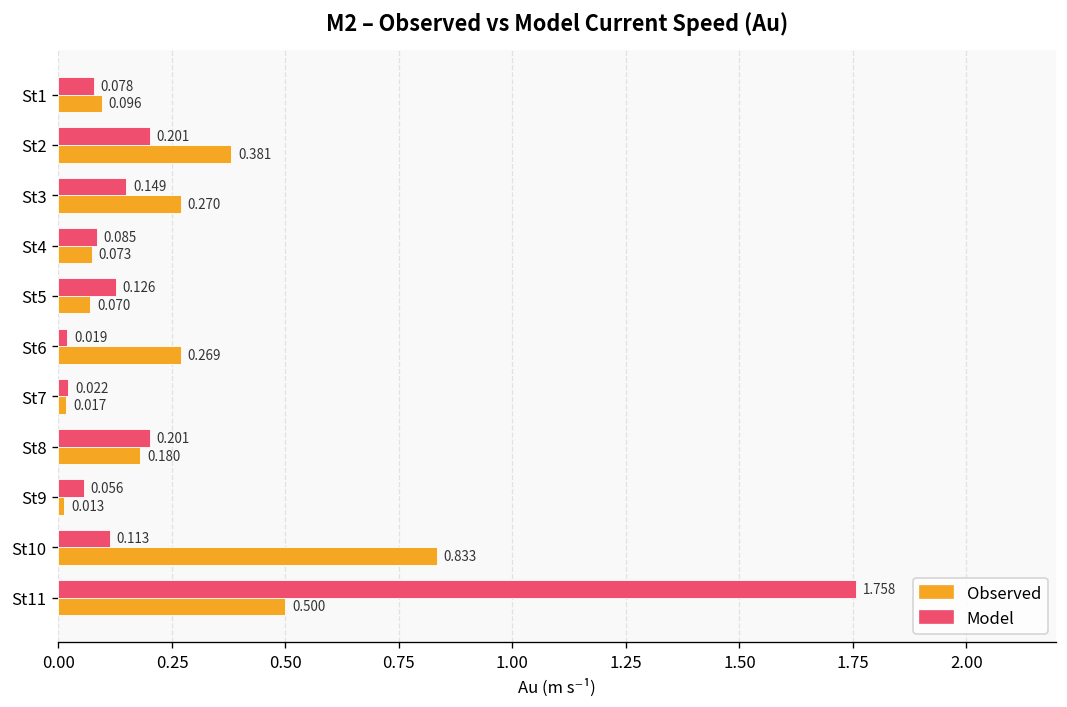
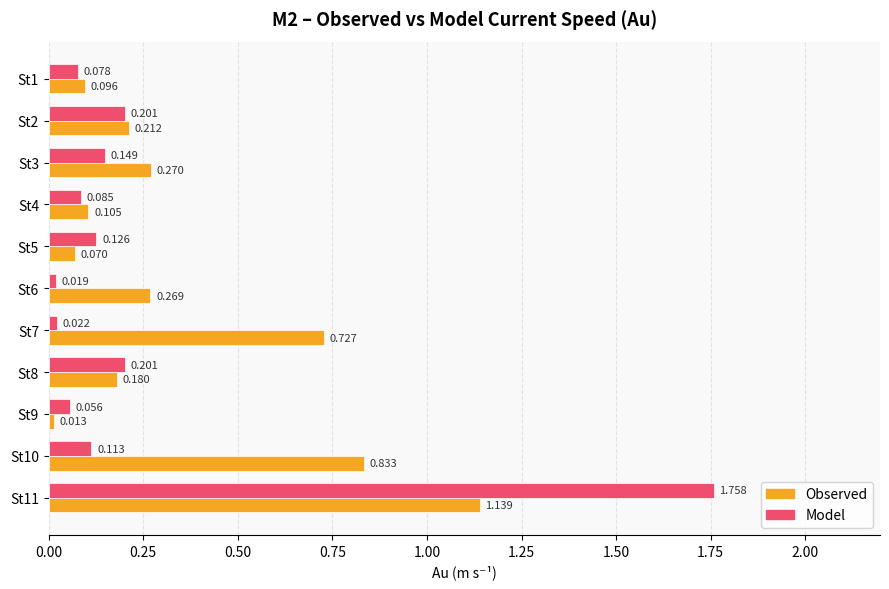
  {
    "Observed": {
      "St1": 0.096,
-     "St2": 0.381,
+     "St2": 0.212,
      "St3": 0.270,
-     "St4": 0.073,
+     "St4": 0.105,
      "St5": 0.070,
      "St6": 0.269,
-     "St7": 0.017,
+     "St7": 0.727,
      "St8": 0.180,
      "St9": 0.013,
      "St10": 0.833,
-     "St11": 0.500
+     "St11": 1.139
    },
    "Model": {
      "St1": 0.078,
      "St2": 0.201,
      "St3": 0.149,
      "St4": 0.085,
      "St5": 0.126,
      "St6": 0.019,
      "St7": 0.022,
      "St8": 0.201,
      "St9": 0.056,
      "St10": 0.113,
      "St11": 1.758
    }
  }
